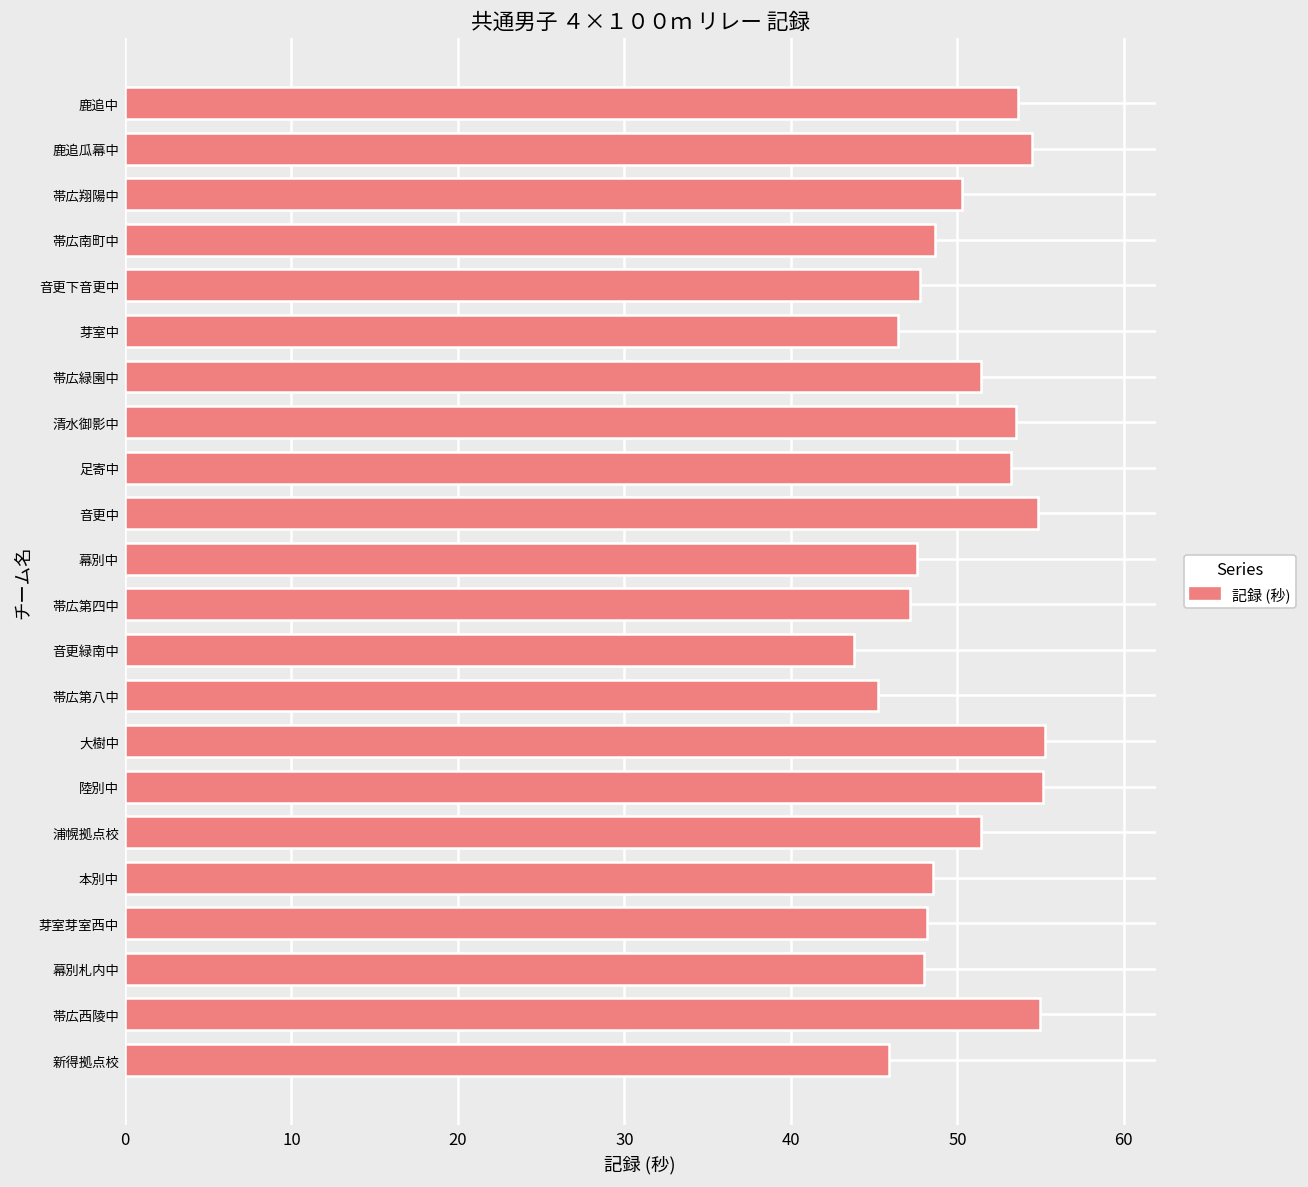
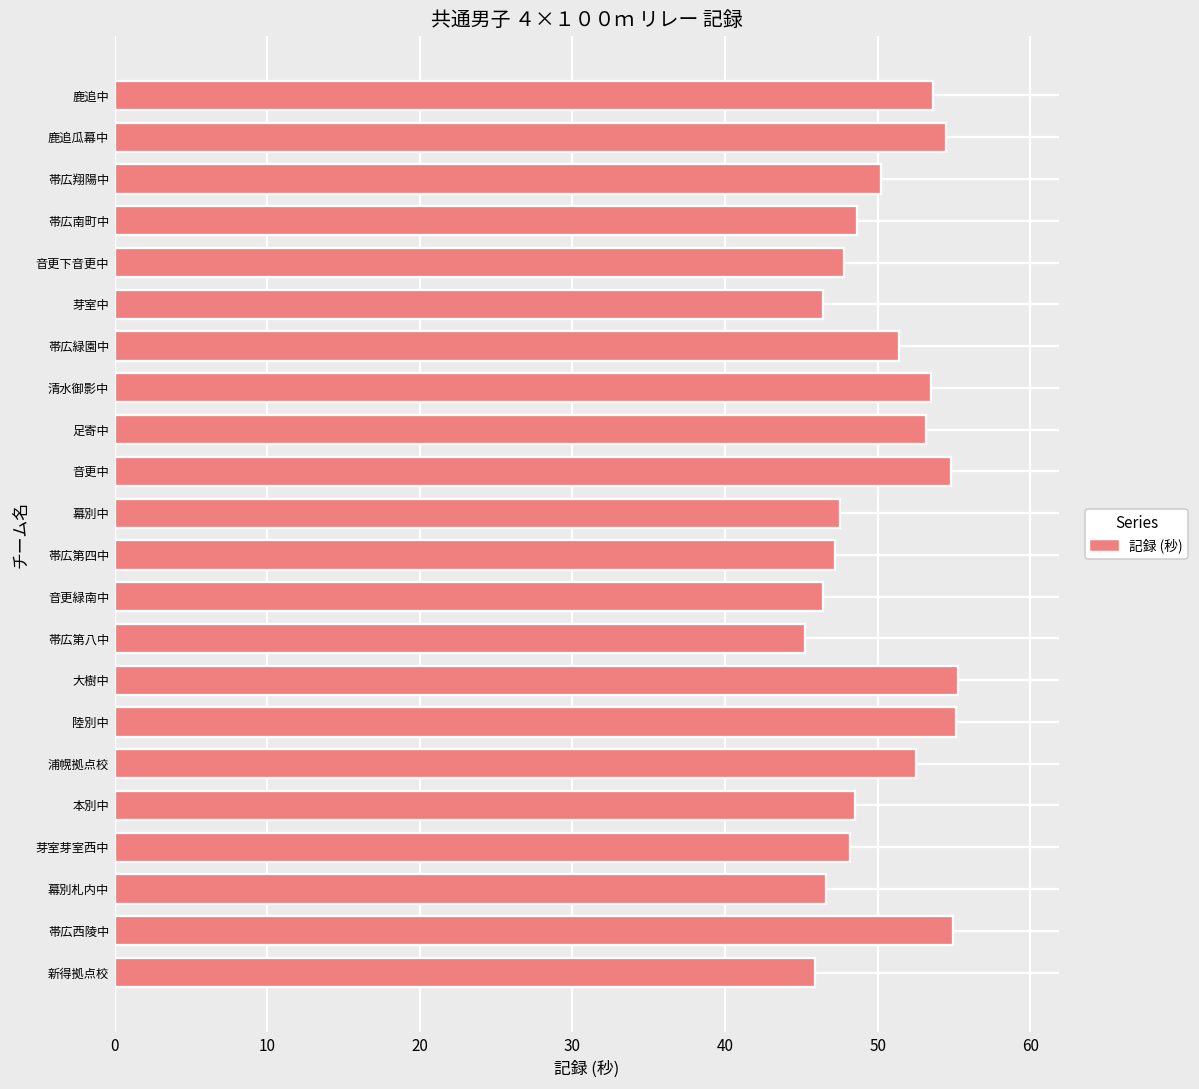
  {
    "鹿追中": 53.6,
    "鹿追瓜幕中": 54.5,
    "帯広翔陽中": 50.3,
    "帯広南町中": 48.6,
    "音更下音更中": 47.8,
    "芽室中": 46.4,
    "帯広緑園中": 51.4,
    "清水御影中": 53.5,
    "足寄中": 53.2,
    "音更中": 54.8,
    "幕別中": 47.6,
    "帯広第四中": 47.2,
-   "音更緑南中": 43.8,
+   "音更緑南中": 46.4,
    "帯広第八中": 45.2,
    "大樹中": 55.3,
    "陸別中": 55.1,
-   "浦幌拠点校": 51.4,
+   "浦幌拠点校": 52.5,
    "本別中": 48.5,
    "芽室芽室西中": 48.2,
-   "幕別札内中": 48.0,
+   "幕別札内中": 46.6,
    "帯広西陵中": 55.0,
    "新得拠点校": 45.9
  }
